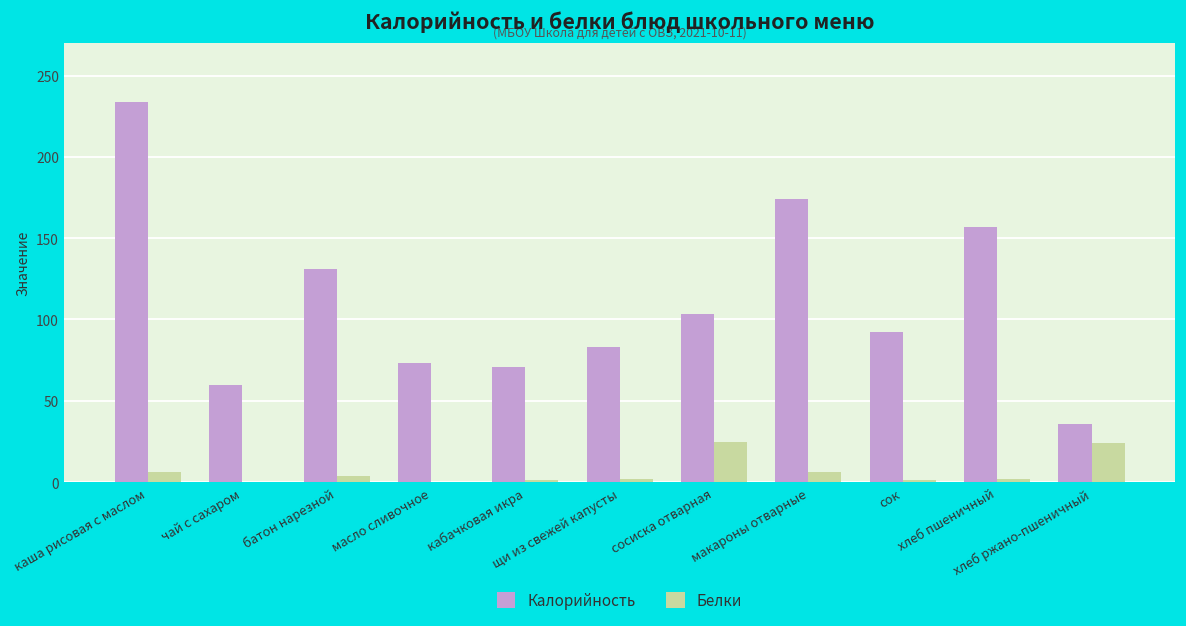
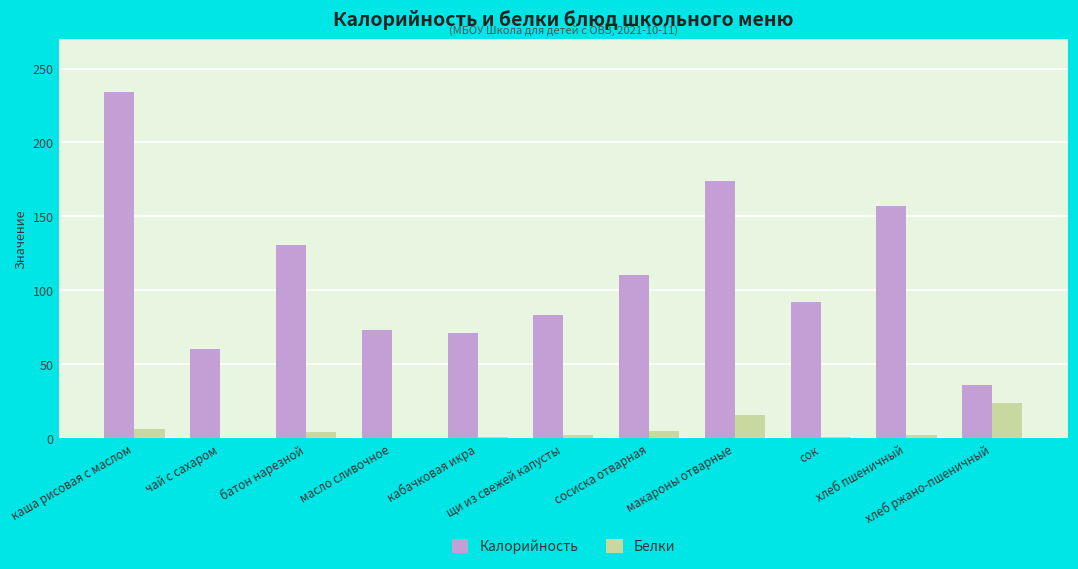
  {
    "Калорийность": {
      "каша рисовая с маслом": 234,
      "чай с сахаром": 60,
      "батон нарезной": 131,
      "масло сливочное": 73,
      "кабачковая икра": 71,
      "щи из свежей капусты": 83,
-     "сосиска отварная": 104,
+     "сосиска отварная": 110,
      "макароны отварные": 174,
      "сок": 92,
      "хлеб пшеничный": 157,
      "хлеб ржано-пшеничный": 36
    },
    "Белки": {
      "каша рисовая с маслом": 6,
      "батон нарезной": 4,
      "масло сливочное": 0,
      "щи из свежей капусты": 2,
-     "сосиска отварная": 25,
-     "макароны отварные": 6,
+     "сосиска отварная": 5,
+     "макароны отварные": 16,
      "хлеб пшеничный": 2,
      "хлеб ржано-пшеничный": 24
    }
  }
